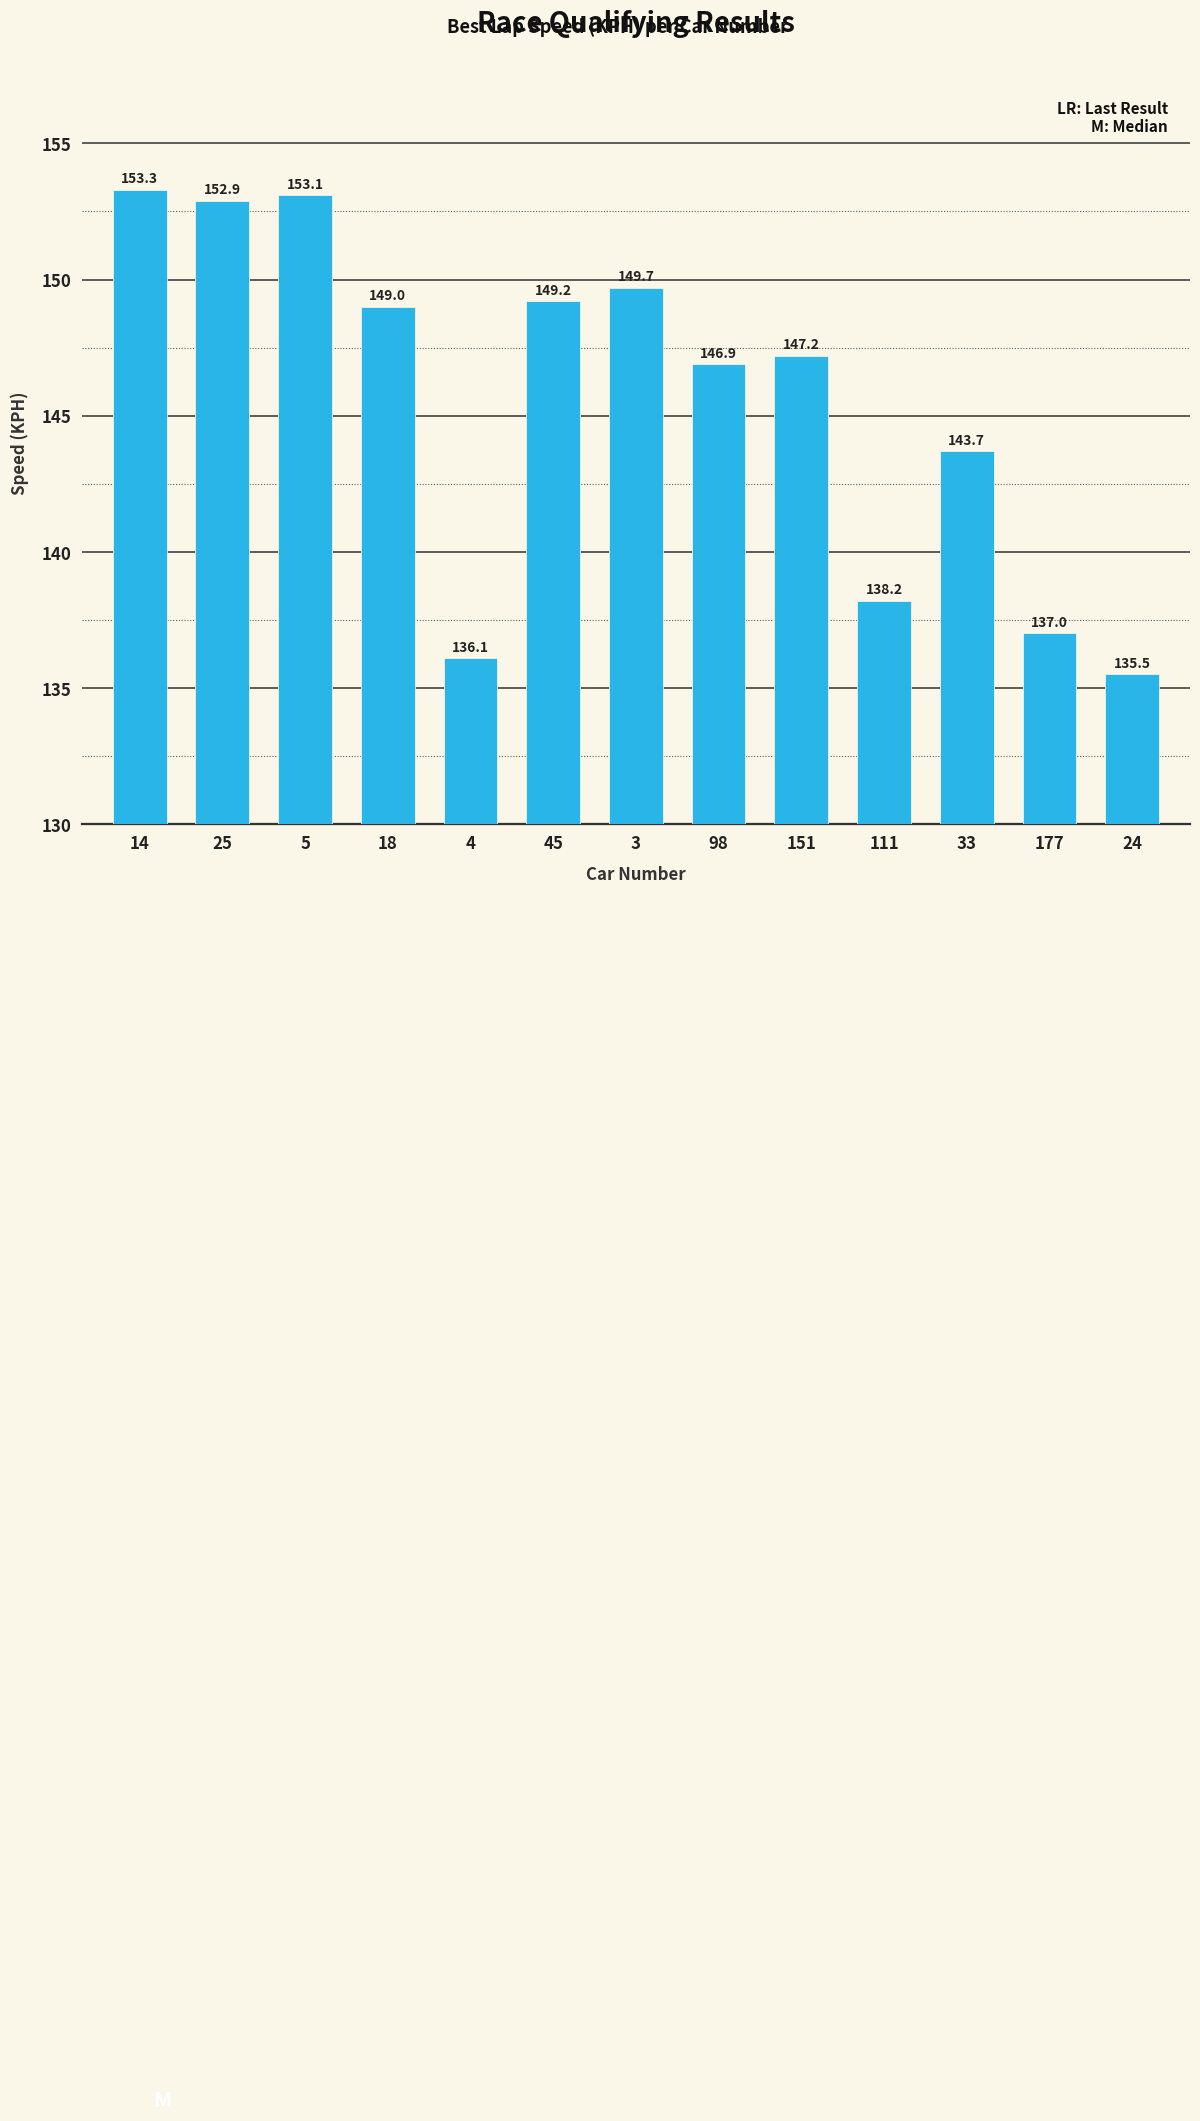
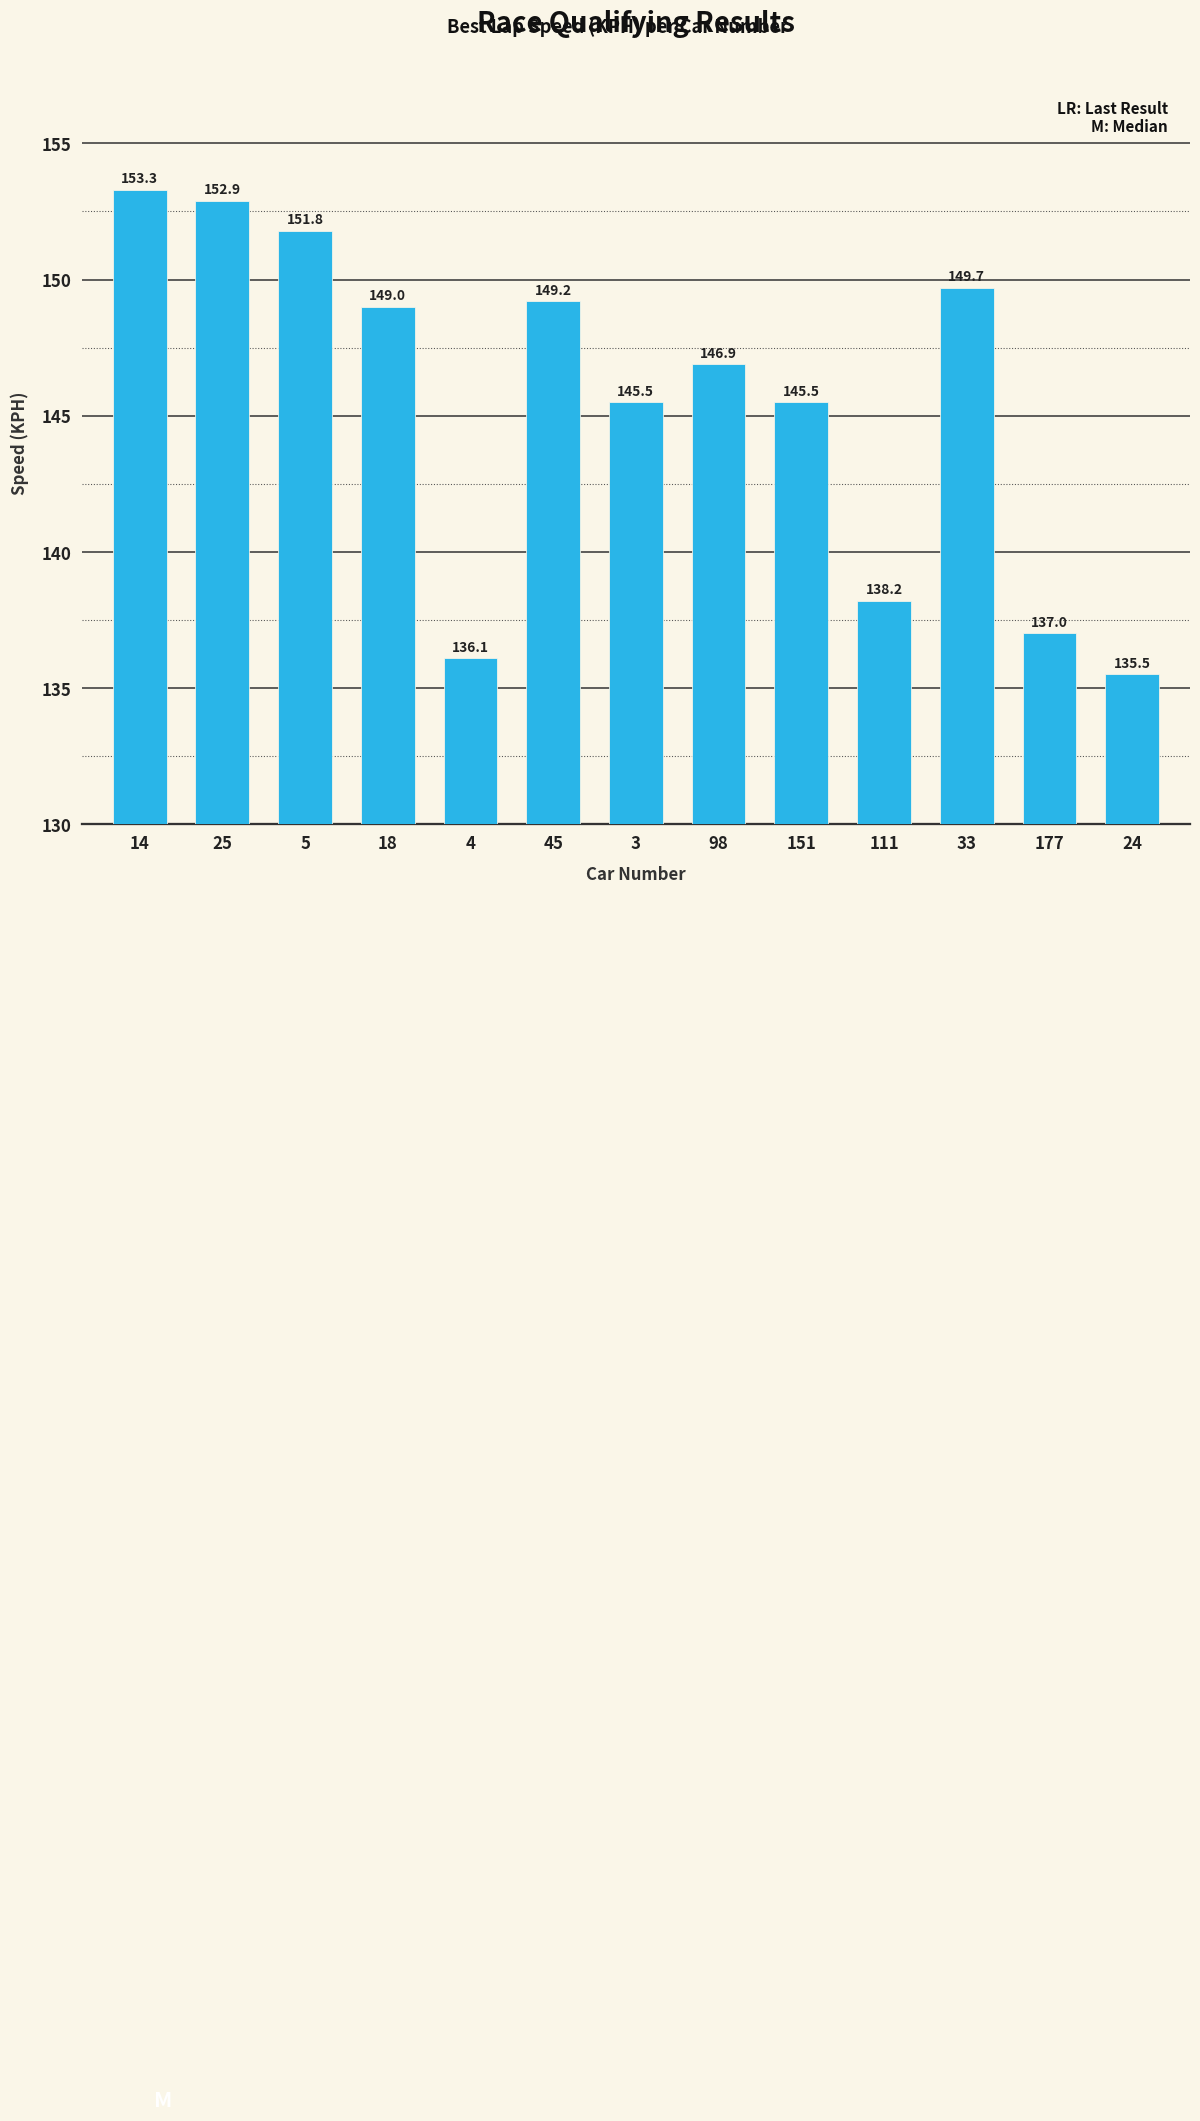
  {
    "14": 153.3,
    "25": 152.9,
-   "5": 153.1,
+   "5": 151.8,
    "18": 149.0,
    "4": 136.1,
    "45": 149.2,
-   "3": 149.7,
+   "3": 145.5,
    "98": 146.9,
-   "151": 147.2,
+   "151": 145.5,
    "111": 138.2,
-   "33": 143.7,
+   "33": 149.7,
    "177": 137.0,
    "24": 135.5
  }
